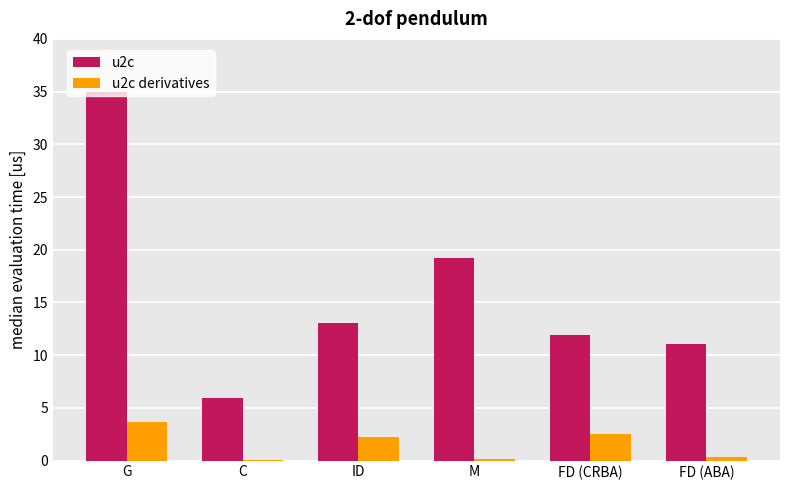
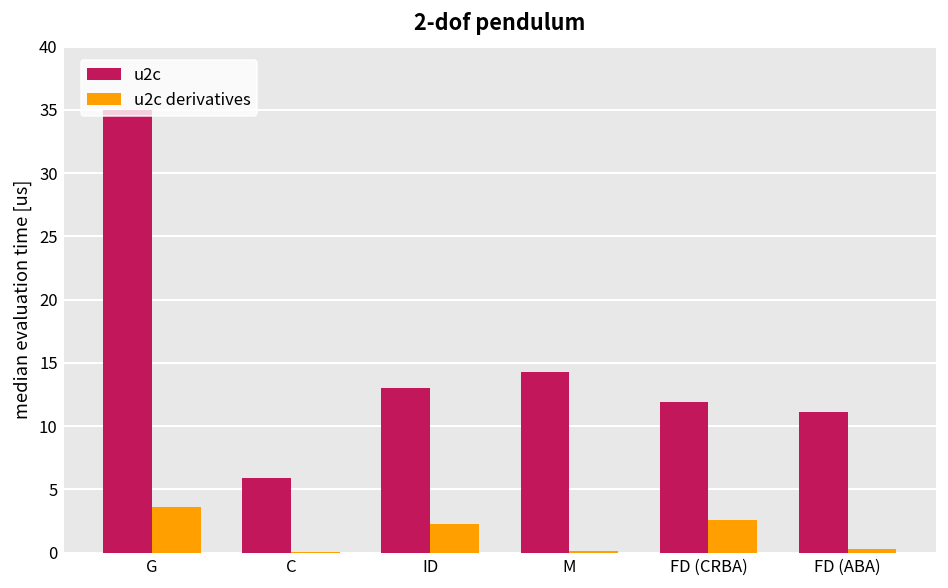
  {
    "u2c": {
      "C": 5.9,
      "ID": 13.0,
-     "M": 19.2,
+     "M": 14.3,
      "FD (CRBA)": 11.9,
      "FD (ABA)": 11.1
    },
    "u2c derivatives": {
      "G": 3.6,
      "ID": 2.2,
      "FD (CRBA)": 2.5,
      "FD (ABA)": 0.3
    }
  }
